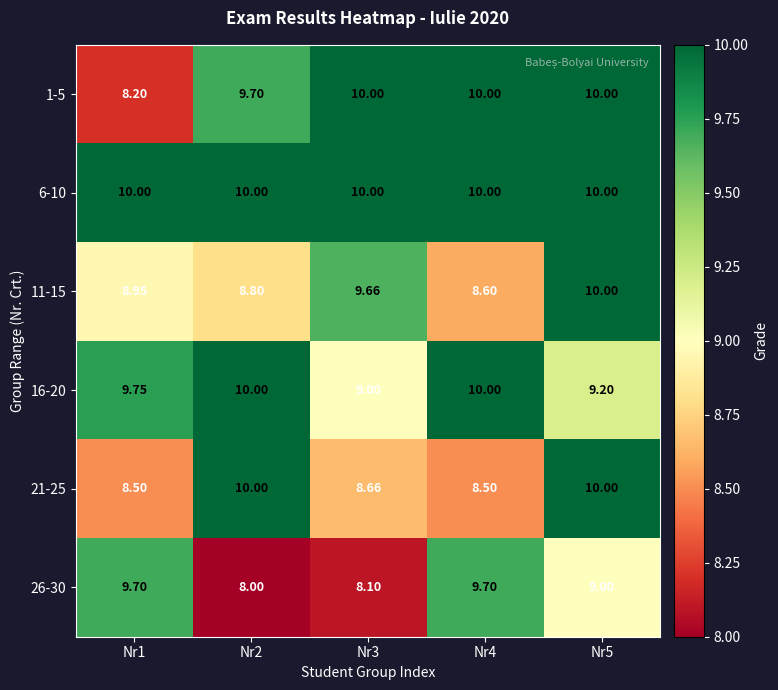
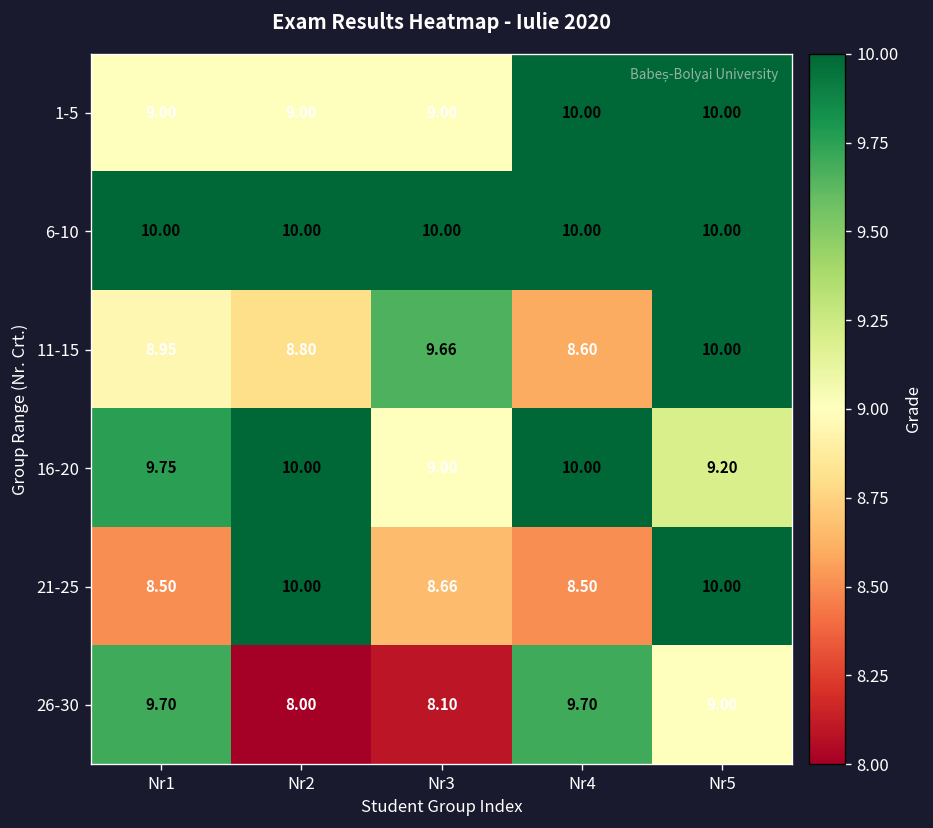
  {
    "1-5": {
-     "Nr1": 8.20,
-     "Nr2": 9.70,
-     "Nr3": 10.00,
+     "Nr1": 9.00,
+     "Nr2": 9.00,
+     "Nr3": 9.00,
      "Nr4": 10.00
    },
    "6-10": {
      "Nr1": 10.00,
      "Nr2": 10.00,
      "Nr3": 10.00,
      "Nr4": 10.00,
      "Nr5": 10.00
    },
    "11-15": {
      "Nr1": 8.95,
      "Nr2": 8.80,
      "Nr3": 9.66,
      "Nr4": 8.60,
      "Nr5": 10.00
    },
    "16-20": {
      "Nr1": 9.75,
      "Nr2": 10.00,
      "Nr3": 9.00,
      "Nr4": 10.00,
      "Nr5": 9.20
    },
    "21-25": {
      "Nr1": 8.50,
      "Nr2": 10.00,
      "Nr3": 8.66,
      "Nr4": 8.50,
      "Nr5": 10.00
    },
    "26-30": {
      "Nr1": 9.70,
      "Nr2": 8.00,
      "Nr3": 8.10,
      "Nr4": 9.70,
      "Nr5": 9.00
    }
  }
